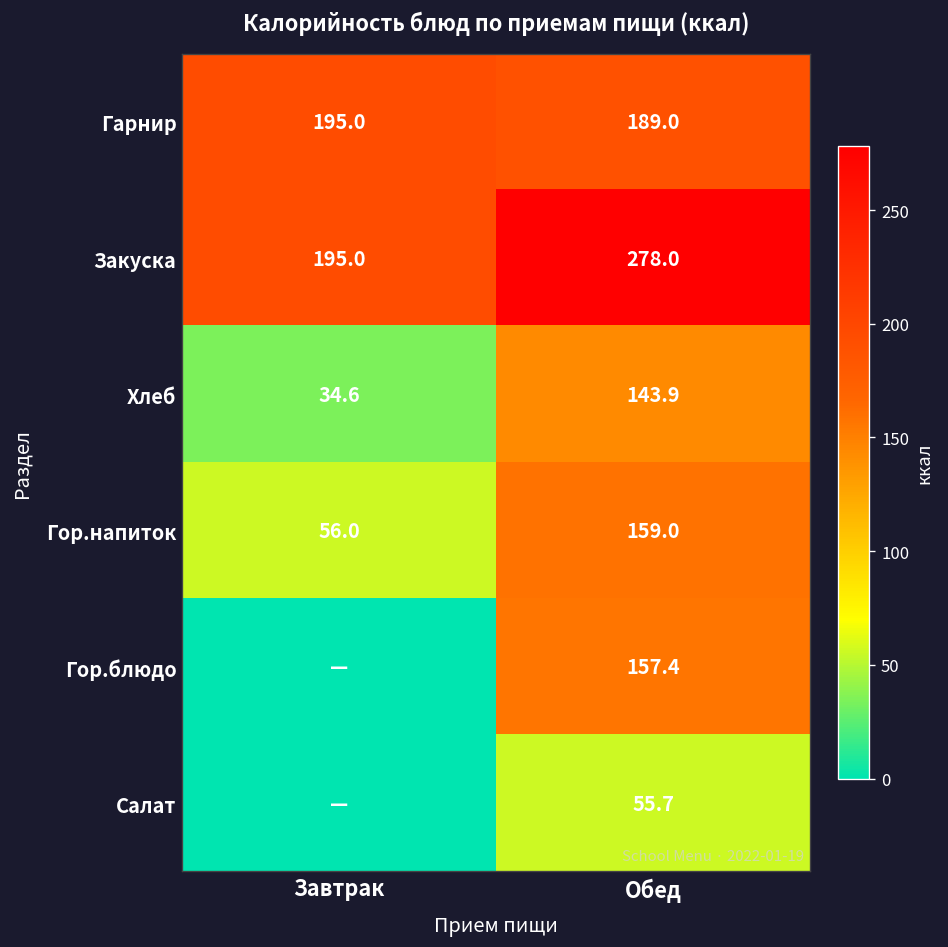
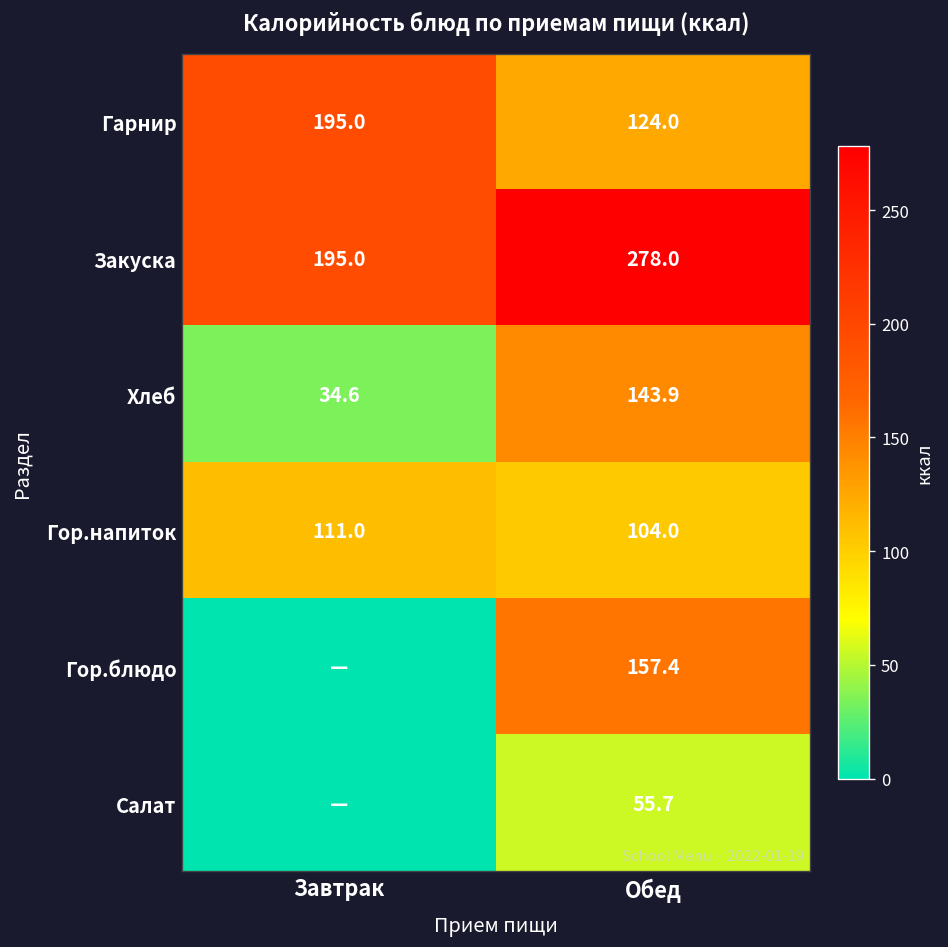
  {
    "Гарнир": {
      "Завтрак": 195.0,
-     "Обед": 189.0
+     "Обед": 124.0
    },
    "Закуска": {
      "Завтрак": 195.0,
      "Обед": 278.0
    },
    "Хлеб": {
      "Завтрак": 34.6,
      "Обед": 143.9
    },
    "Гор.напиток": {
-     "Завтрак": 56.0,
-     "Обед": 159.0
+     "Завтрак": 111.0,
+     "Обед": 104.0
    },
    "Гор.блюдо": {
      "Обед": 157.4
    }
  }
